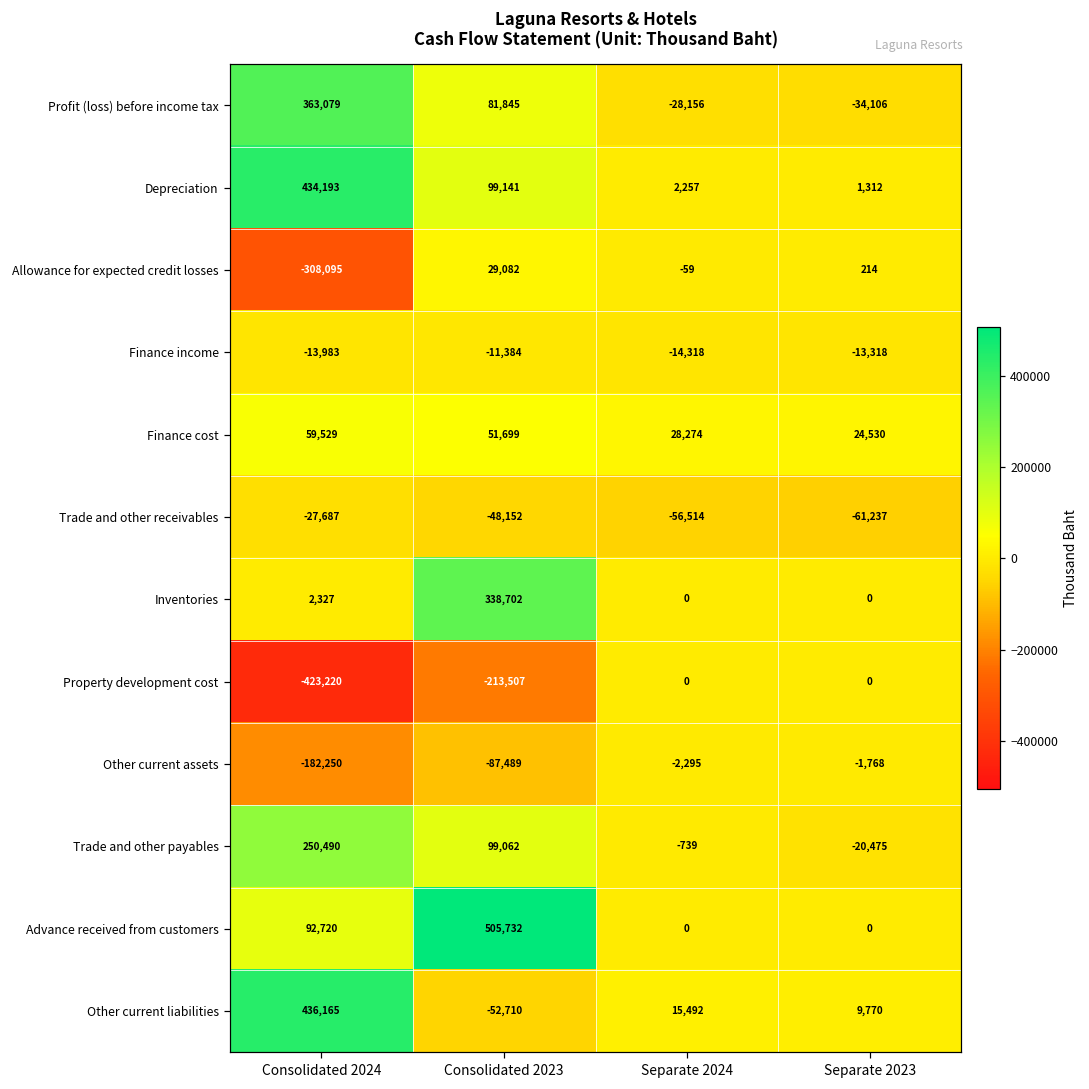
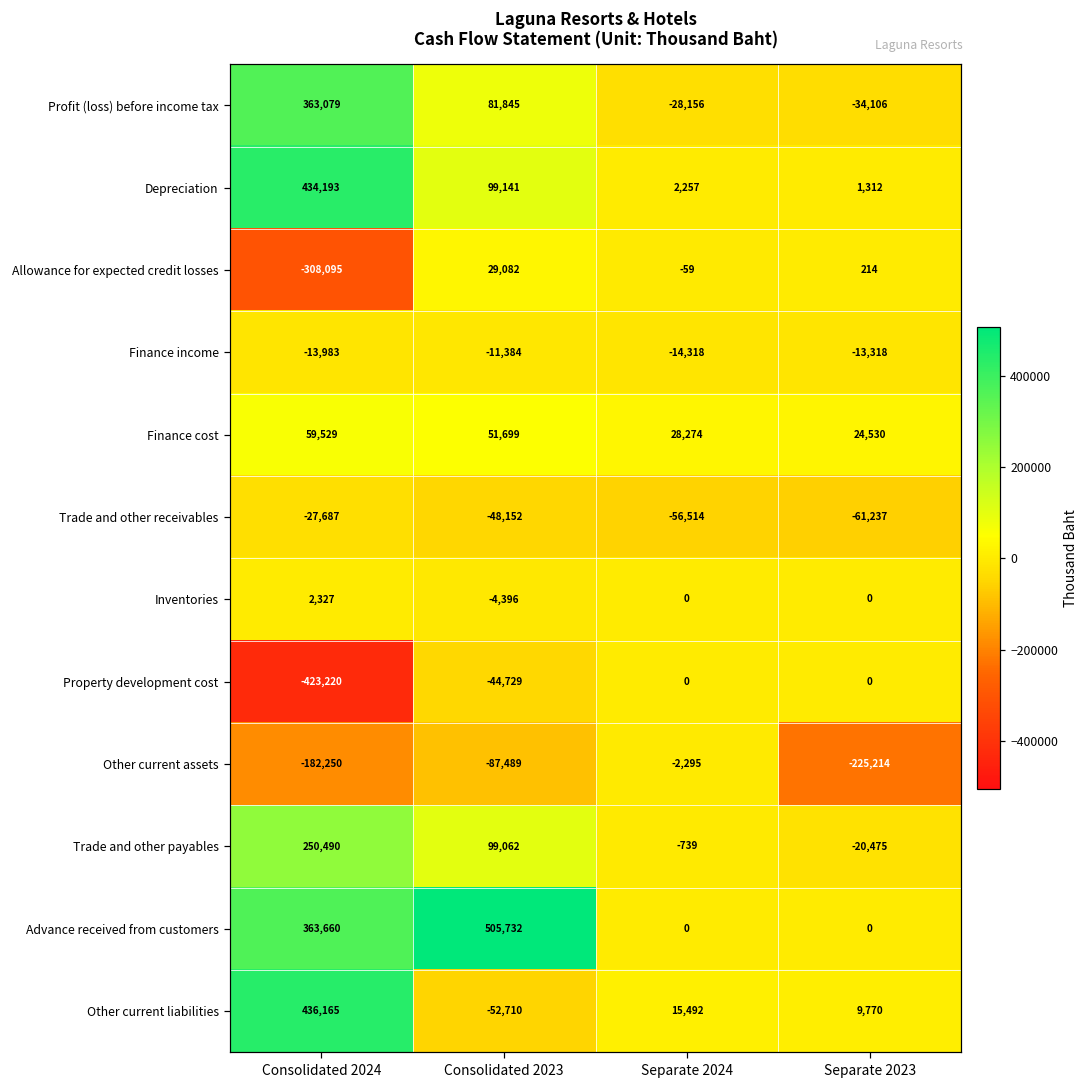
  {
    "Profit (loss) before income tax": {
      "Consolidated 2024": "363,079",
      "Consolidated 2023": "81,845",
      "Separate 2024": "-28,156",
      "Separate 2023": "-34,106"
    },
    "Depreciation": {
      "Consolidated 2024": "434,193",
      "Consolidated 2023": "99,141",
      "Separate 2024": "2,257",
      "Separate 2023": "1,312"
    },
    "Allowance for expected credit losses": {
      "Consolidated 2024": "-308,095",
      "Consolidated 2023": "29,082",
      "Separate 2024": "-59",
      "Separate 2023": "214"
    },
    "Finance income": {
      "Consolidated 2024": "-13,983",
      "Consolidated 2023": "-11,384",
      "Separate 2024": "-14,318",
      "Separate 2023": "-13,318"
    },
    "Finance cost": {
      "Consolidated 2024": "59,529",
      "Consolidated 2023": "51,699",
      "Separate 2024": "28,274",
      "Separate 2023": "24,530"
    },
    "Trade and other receivables": {
      "Consolidated 2024": "-27,687",
      "Consolidated 2023": "-48,152",
      "Separate 2024": "-56,514",
      "Separate 2023": "-61,237"
    },
    "Inventories": {
      "Consolidated 2024": "2,327",
-     "Consolidated 2023": "338,702",
+     "Consolidated 2023": "-4,396",
      "Separate 2024": "0",
      "Separate 2023": "0"
    },
    "Property development cost": {
      "Consolidated 2024": "-423,220",
-     "Consolidated 2023": "-213,507",
+     "Consolidated 2023": "-44,729",
      "Separate 2024": "0",
      "Separate 2023": "0"
    },
    "Other current assets": {
      "Consolidated 2024": "-182,250",
      "Consolidated 2023": "-87,489",
      "Separate 2024": "-2,295",
-     "Separate 2023": "-1,768"
+     "Separate 2023": "-225,214"
    },
    "Trade and other payables": {
      "Consolidated 2024": "250,490",
      "Consolidated 2023": "99,062",
      "Separate 2024": "-739",
      "Separate 2023": "-20,475"
    },
    "Advance received from customers": {
-     "Consolidated 2024": "92,720",
+     "Consolidated 2024": "363,660",
      "Consolidated 2023": "505,732",
      "Separate 2024": "0",
      "Separate 2023": "0"
    },
    "Other current liabilities": {
      "Consolidated 2024": "436,165",
      "Consolidated 2023": "-52,710",
      "Separate 2024": "15,492",
      "Separate 2023": "9,770"
    }
  }
